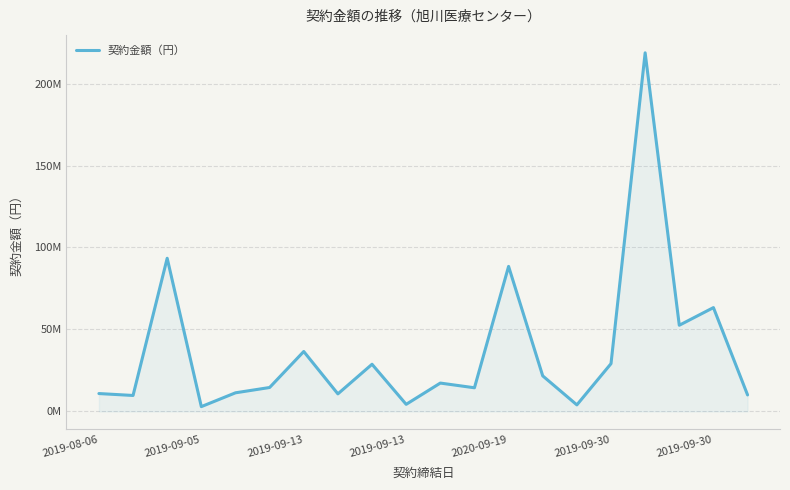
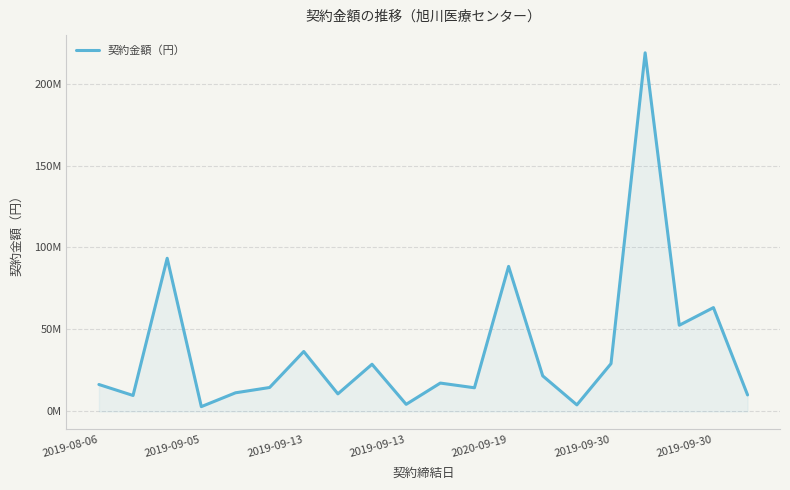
  {
-   "2019-08-06": 11000000,
+   "2019-08-06": 16000000,
    "2019-09-05": 3000000,
    "2020-09-19": 88000000
  }
